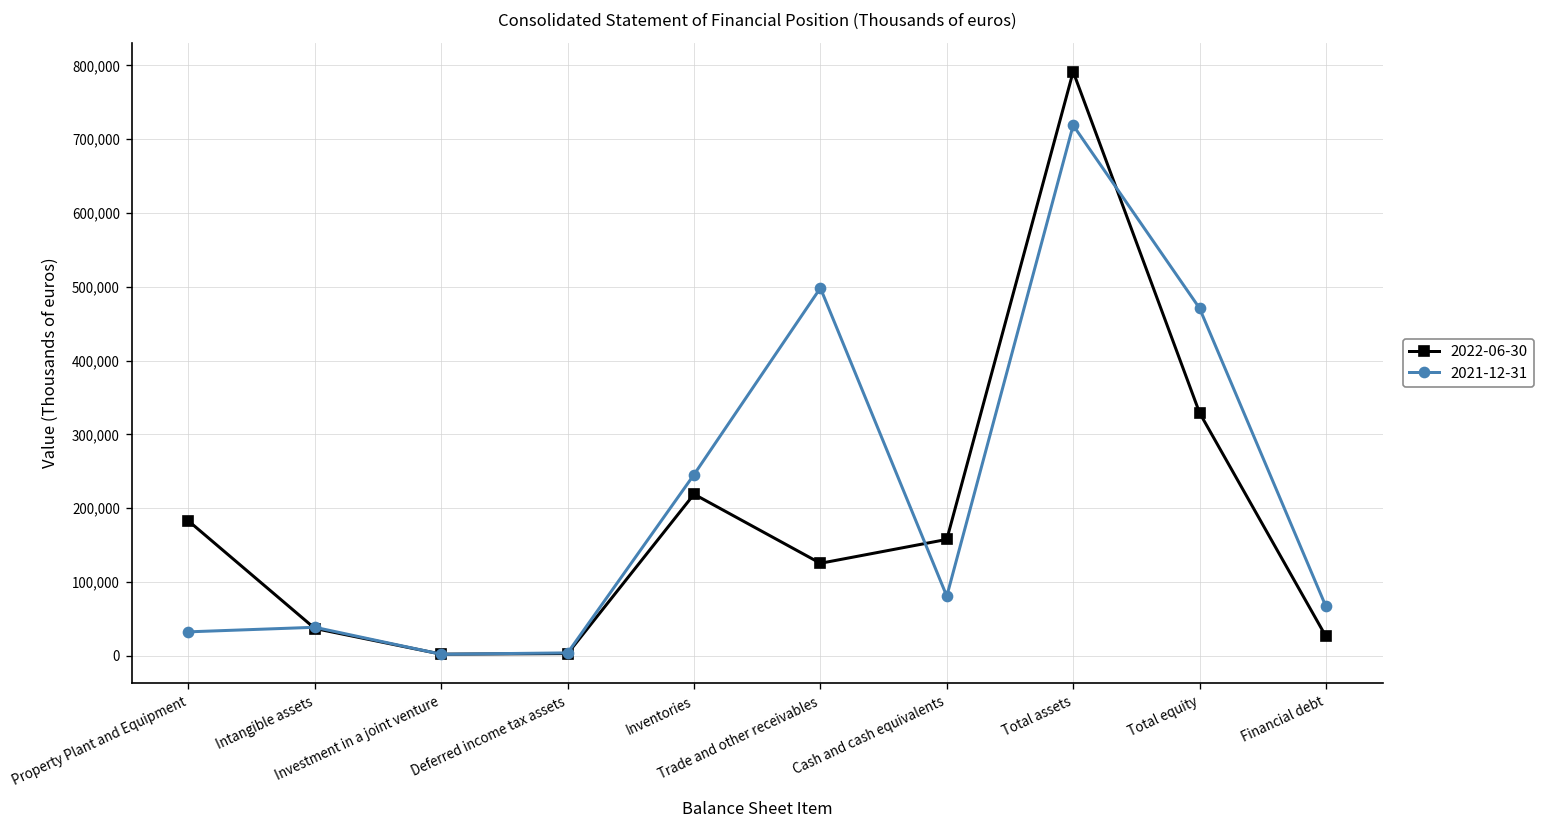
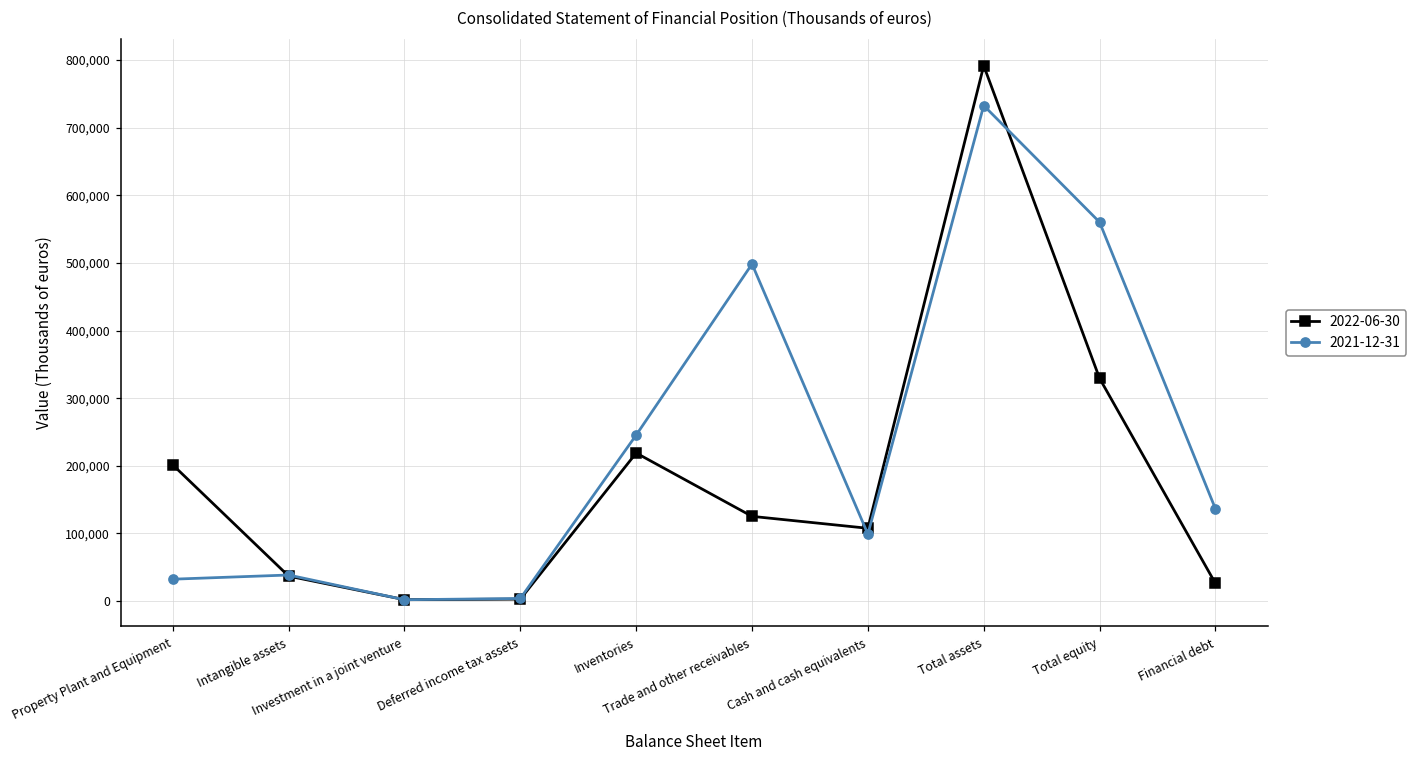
  {
    "2022-06-30": {
-     "Property Plant and Equipment": "180,000",
+     "Property Plant and Equipment": "200,000",
      "Inventories": "220,000",
      "Trade and other receivables": "130,000",
-     "Cash and cash equivalents": "160,000",
+     "Cash and cash equivalents": "110,000",
      "Total assets": "790,000",
      "Total equity": "330,000",
      "Financial debt": "30,000"
    },
    "2021-12-31": {
      "Property Plant and Equipment": "30,000",
      "Inventories": "250,000",
      "Trade and other receivables": "500,000",
-     "Cash and cash equivalents": "80,000",
-     "Total assets": "720,000",
-     "Total equity": "470,000",
-     "Financial debt": "70,000"
+     "Cash and cash equivalents": "100,000",
+     "Total assets": "730,000",
+     "Total equity": "560,000",
+     "Financial debt": "140,000"
    }
  }
